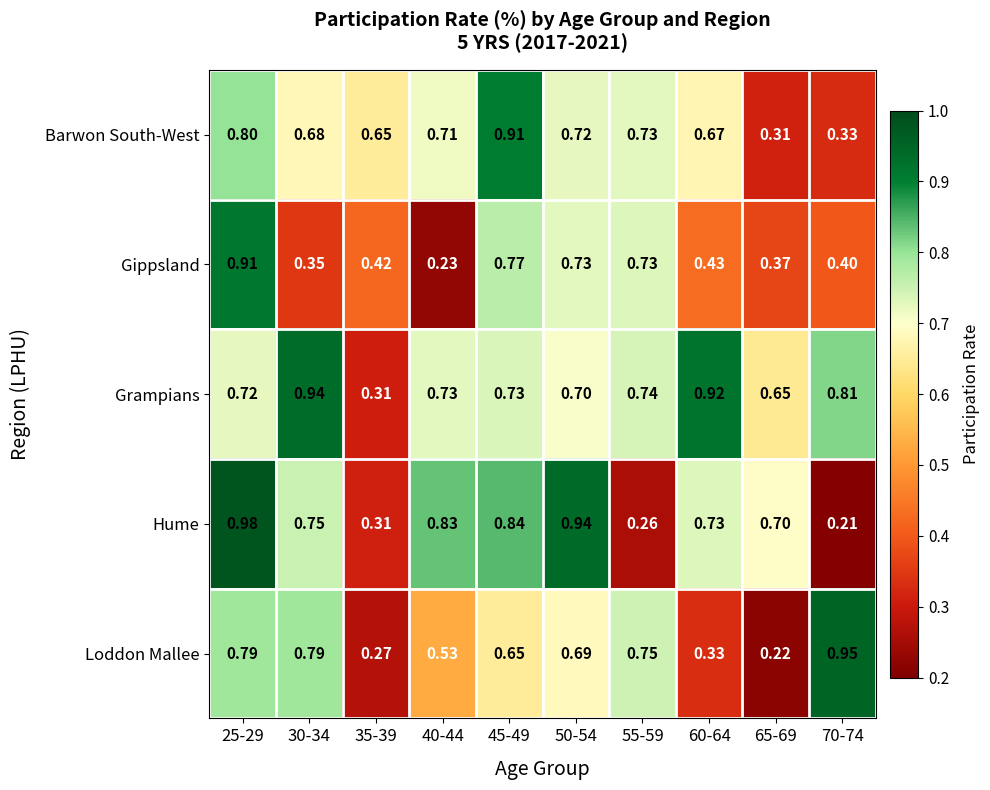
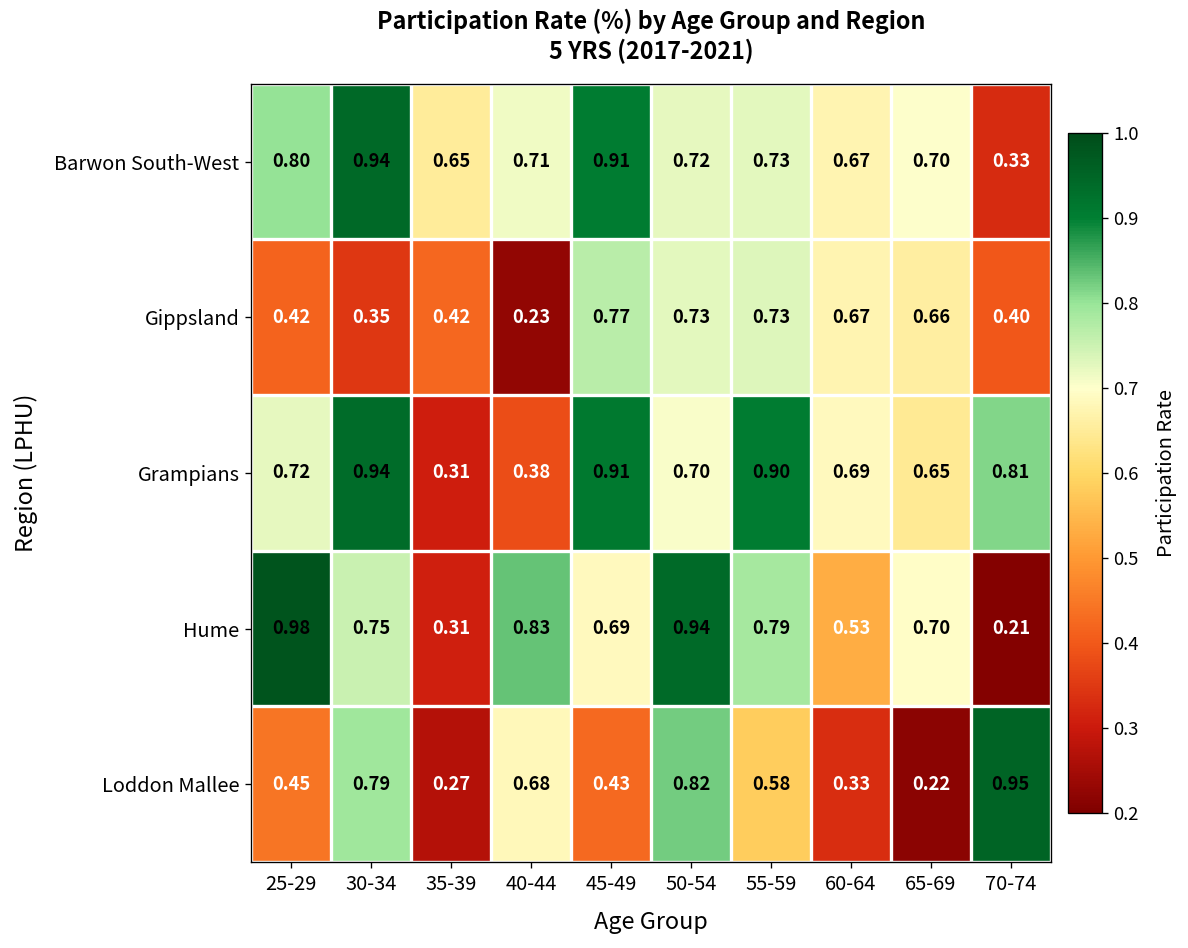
  {
    "Barwon South-West": {
      "25-29": 0.80,
-     "30-34": 0.68,
+     "30-34": 0.94,
      "35-39": 0.65,
      "40-44": 0.71,
      "45-49": 0.91,
      "50-54": 0.72,
      "55-59": 0.73,
      "60-64": 0.67,
-     "65-69": 0.31,
+     "65-69": 0.70,
      "70-74": 0.33
    },
    "Gippsland": {
-     "25-29": 0.91,
+     "25-29": 0.42,
      "30-34": 0.35,
      "35-39": 0.42,
      "40-44": 0.23,
      "45-49": 0.77,
      "50-54": 0.73,
      "55-59": 0.73,
-     "60-64": 0.43,
-     "65-69": 0.37,
+     "60-64": 0.67,
+     "65-69": 0.66,
      "70-74": 0.40
    },
    "Grampians": {
      "25-29": 0.72,
      "30-34": 0.94,
      "35-39": 0.31,
-     "40-44": 0.73,
-     "45-49": 0.73,
+     "40-44": 0.38,
+     "45-49": 0.91,
      "50-54": 0.70,
-     "55-59": 0.74,
-     "60-64": 0.92,
+     "55-59": 0.90,
+     "60-64": 0.69,
      "65-69": 0.65,
      "70-74": 0.81
    },
    "Hume": {
      "25-29": 0.98,
      "30-34": 0.75,
      "35-39": 0.31,
      "40-44": 0.83,
-     "45-49": 0.84,
+     "45-49": 0.69,
      "50-54": 0.94,
-     "55-59": 0.26,
-     "60-64": 0.73,
+     "55-59": 0.79,
+     "60-64": 0.53,
      "65-69": 0.70,
      "70-74": 0.21
    },
    "Loddon Mallee": {
-     "25-29": 0.79,
+     "25-29": 0.45,
      "30-34": 0.79,
      "35-39": 0.27,
-     "40-44": 0.53,
-     "45-49": 0.65,
-     "50-54": 0.69,
-     "55-59": 0.75,
+     "40-44": 0.68,
+     "45-49": 0.43,
+     "50-54": 0.82,
+     "55-59": 0.58,
      "60-64": 0.33,
      "65-69": 0.22,
      "70-74": 0.95
    }
  }
